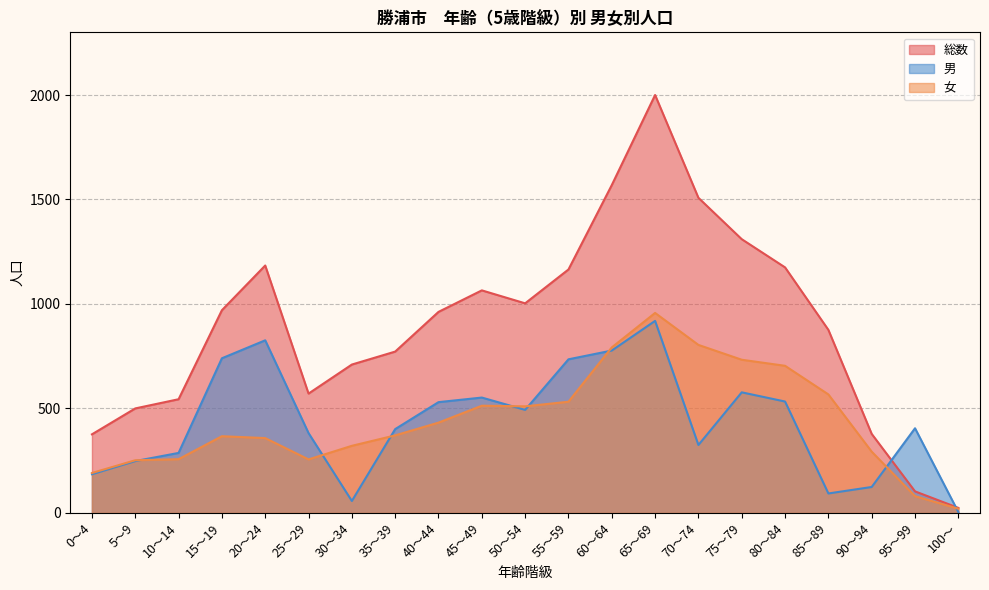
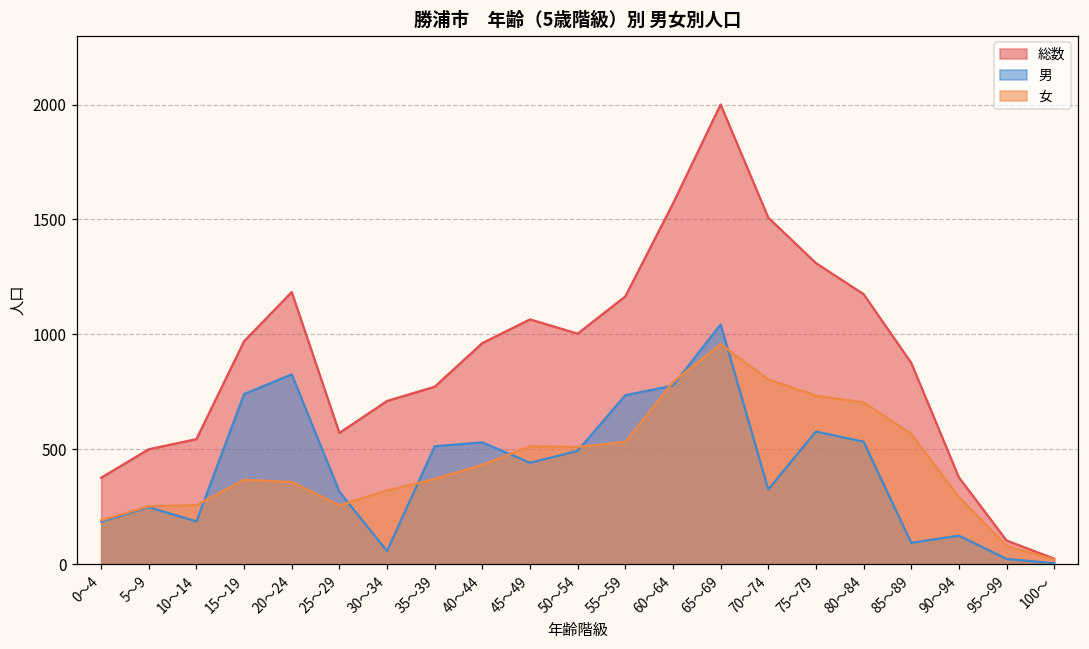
  {
    "男": {
-     "10～14": 290,
+     "10～14": 190,
      "15～19": 740,
      "20～24": 830,
-     "25～29": 380,
+     "25～29": 320,
      "30～34": 60,
-     "35～39": 400,
+     "35～39": 510,
      "40～44": 530,
-     "45～49": 550,
+     "45～49": 440,
      "50～54": 490,
      "55～59": 740,
      "60～64": 780,
-     "65～69": 920,
+     "65～69": 1040,
      "70～74": 330,
      "75～79": 580,
      "80～84": 530,
      "85～89": 90,
      "90～94": 120,
-     "95～99": 410,
+     "95～99": 20,
      "100～": 0
    }
  }
